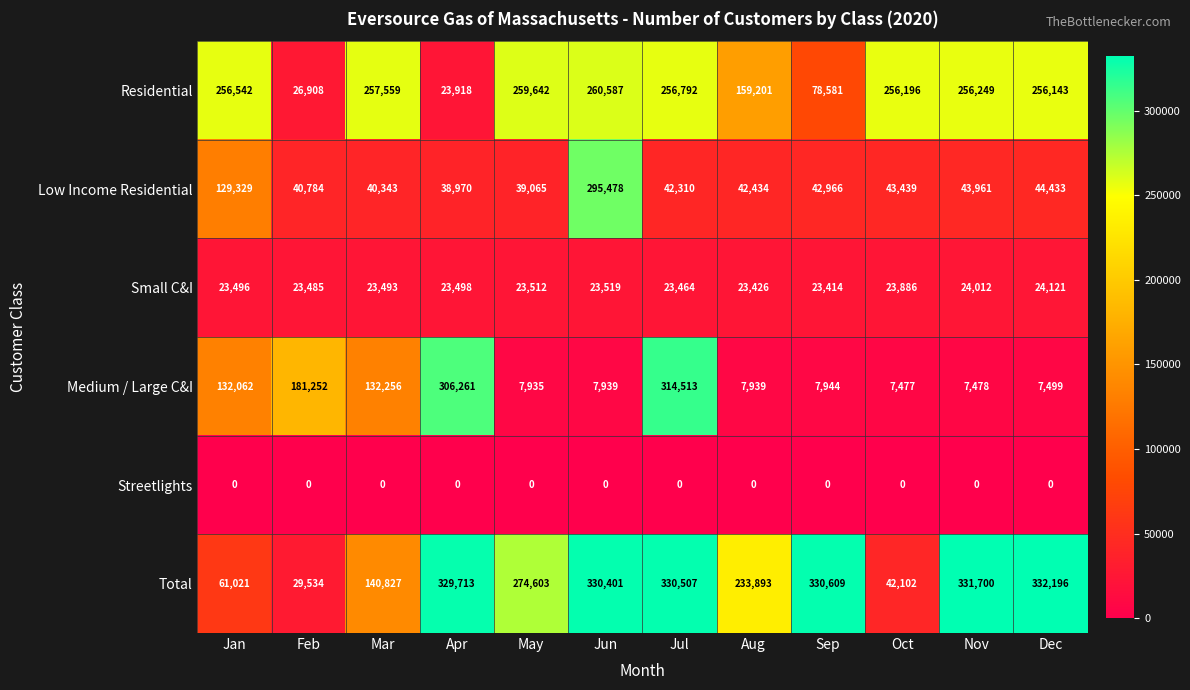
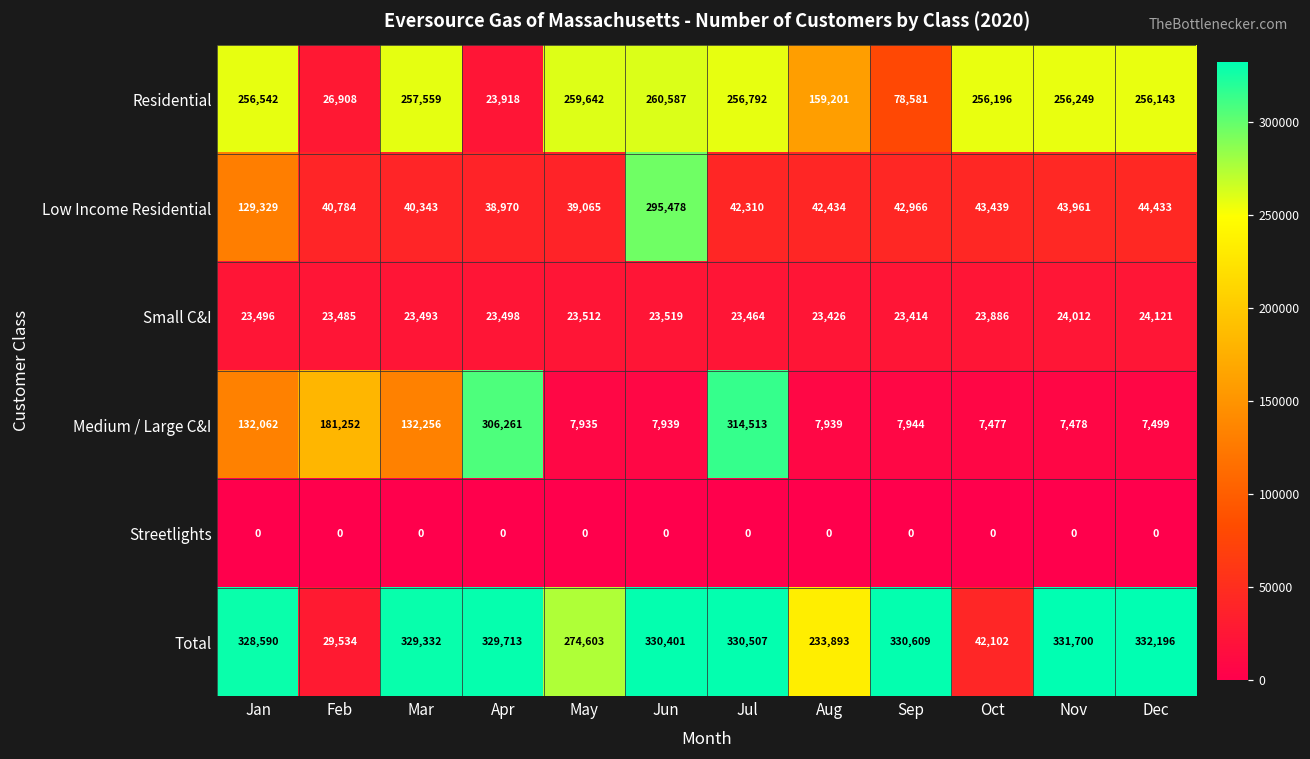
  {
    "Residential": {
      "Jan": "256,542",
      "Feb": "26,908",
      "Mar": "257,559",
      "Apr": "23,918",
      "May": "259,642",
      "Jun": "260,587",
      "Jul": "256,792",
      "Aug": "159,201",
      "Sep": "78,581",
      "Oct": "256,196",
      "Nov": "256,249",
      "Dec": "256,143"
    },
    "Low Income Residential": {
      "Jan": "129,329",
      "Feb": "40,784",
      "Mar": "40,343",
      "Apr": "38,970",
      "May": "39,065",
      "Jun": "295,478",
      "Jul": "42,310",
      "Aug": "42,434",
      "Sep": "42,966",
      "Oct": "43,439",
      "Nov": "43,961",
      "Dec": "44,433"
    },
    "Small C&I": {
      "Jan": "23,496",
      "Feb": "23,485",
      "Mar": "23,493",
      "Apr": "23,498",
      "May": "23,512",
      "Jun": "23,519",
      "Jul": "23,464",
      "Aug": "23,426",
      "Sep": "23,414",
      "Oct": "23,886",
      "Nov": "24,012",
      "Dec": "24,121"
    },
    "Medium / Large C&I": {
      "Jan": "132,062",
      "Feb": "181,252",
      "Mar": "132,256",
      "Apr": "306,261",
      "May": "7,935",
      "Jun": "7,939",
      "Jul": "314,513",
      "Aug": "7,939",
      "Sep": "7,944",
      "Oct": "7,477",
      "Nov": "7,478",
      "Dec": "7,499"
    },
    "Streetlights": {
      "Jan": "0",
      "Feb": "0",
      "Mar": "0",
      "Apr": "0",
      "May": "0",
      "Jun": "0",
      "Jul": "0",
      "Aug": "0",
      "Sep": "0",
      "Oct": "0",
      "Nov": "0",
      "Dec": "0"
    },
    "Total": {
-     "Jan": "61,021",
+     "Jan": "328,590",
      "Feb": "29,534",
-     "Mar": "140,827",
+     "Mar": "329,332",
      "Apr": "329,713",
      "May": "274,603",
      "Jun": "330,401",
      "Jul": "330,507",
      "Aug": "233,893",
      "Sep": "330,609",
      "Oct": "42,102",
      "Nov": "331,700",
      "Dec": "332,196"
    }
  }
